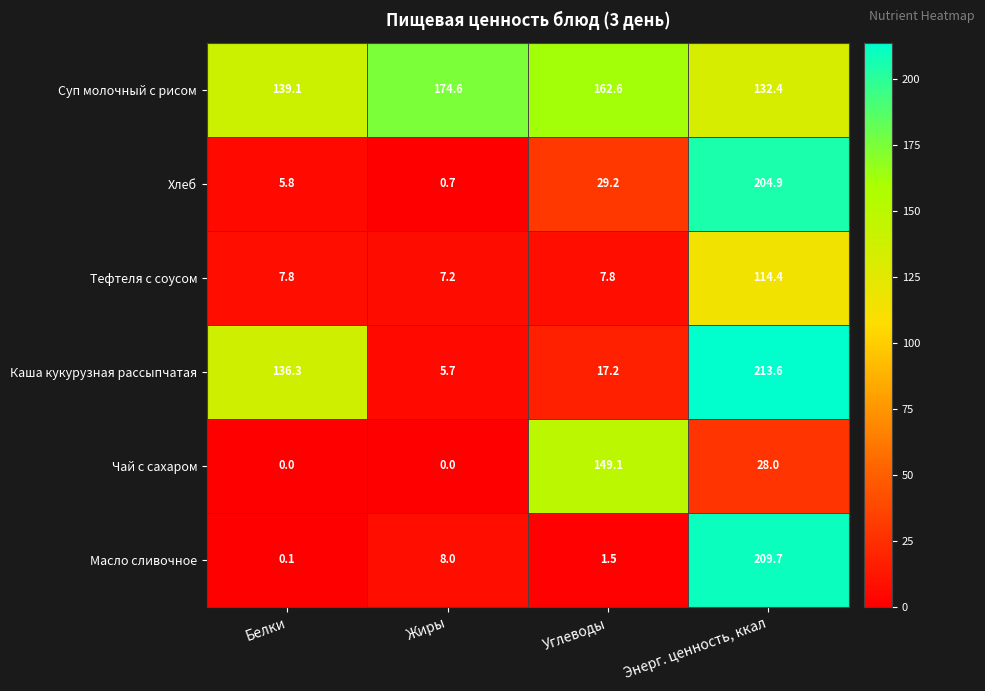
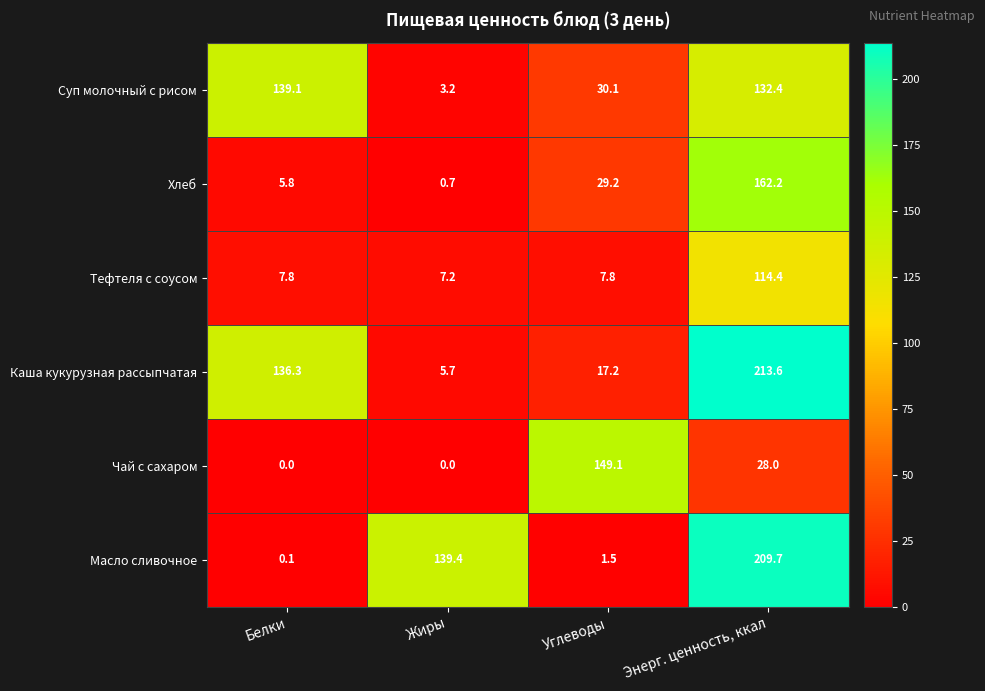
  {
    "Суп молочный с рисом": {
      "Белки": 139.1,
-     "Жиры": 174.6,
-     "Углеводы": 162.6,
+     "Жиры": 3.2,
+     "Углеводы": 30.1,
      "Энерг. ценность, ккал": 132.4
    },
    "Хлеб": {
      "Белки": 5.8,
      "Жиры": 0.7,
      "Углеводы": 29.2,
-     "Энерг. ценность, ккал": 204.9
+     "Энерг. ценность, ккал": 162.2
    },
    "Тефтеля с соусом": {
      "Белки": 7.8,
      "Жиры": 7.2,
      "Углеводы": 7.8,
      "Энерг. ценность, ккал": 114.4
    },
    "Каша кукурузная рассыпчатая": {
      "Белки": 136.3,
      "Жиры": 5.7,
      "Углеводы": 17.2,
      "Энерг. ценность, ккал": 213.6
    },
    "Чай с сахаром": {
      "Белки": 0.0,
      "Жиры": 0.0,
      "Углеводы": 149.1,
      "Энерг. ценность, ккал": 28.0
    },
    "Масло сливочное": {
      "Белки": 0.1,
-     "Жиры": 8.0,
+     "Жиры": 139.4,
      "Углеводы": 1.5,
      "Энерг. ценность, ккал": 209.7
    }
  }
